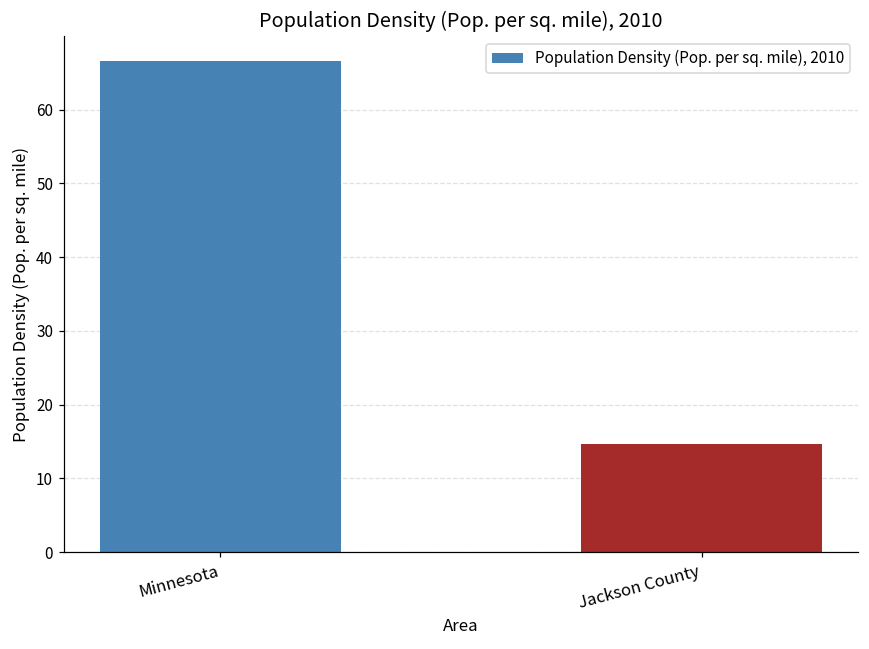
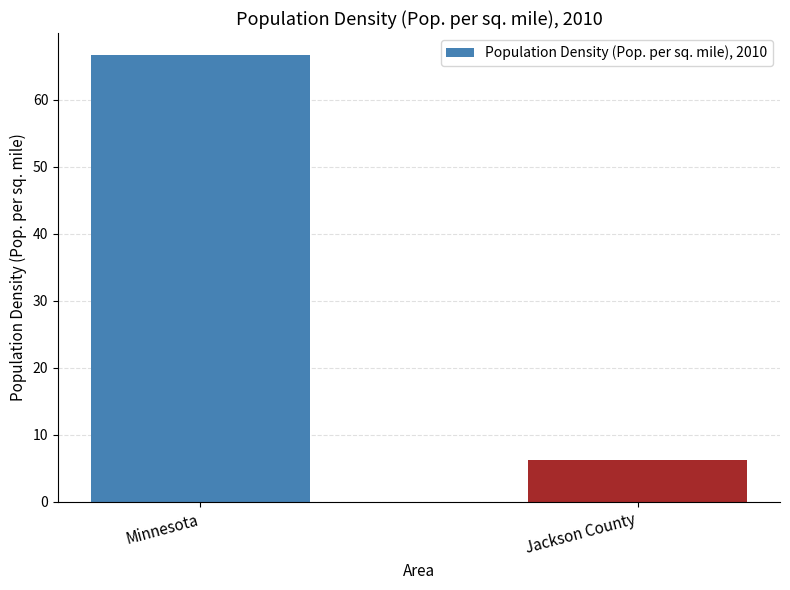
  {
    "Minnesota": 67,
-   "Jackson County": 15
+   "Jackson County": 6
  }
